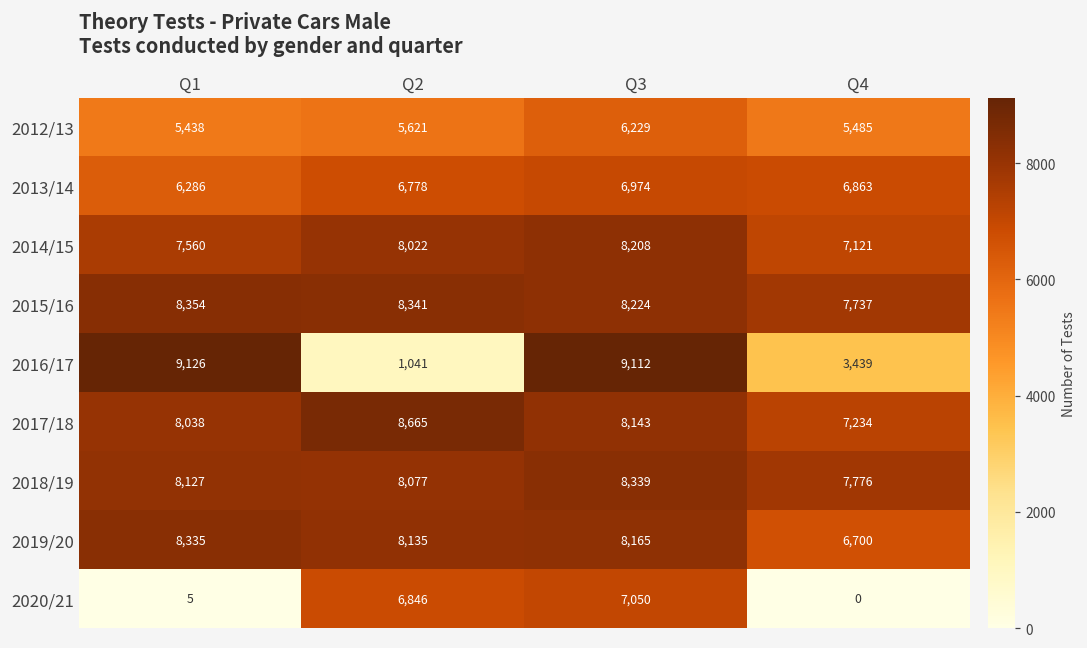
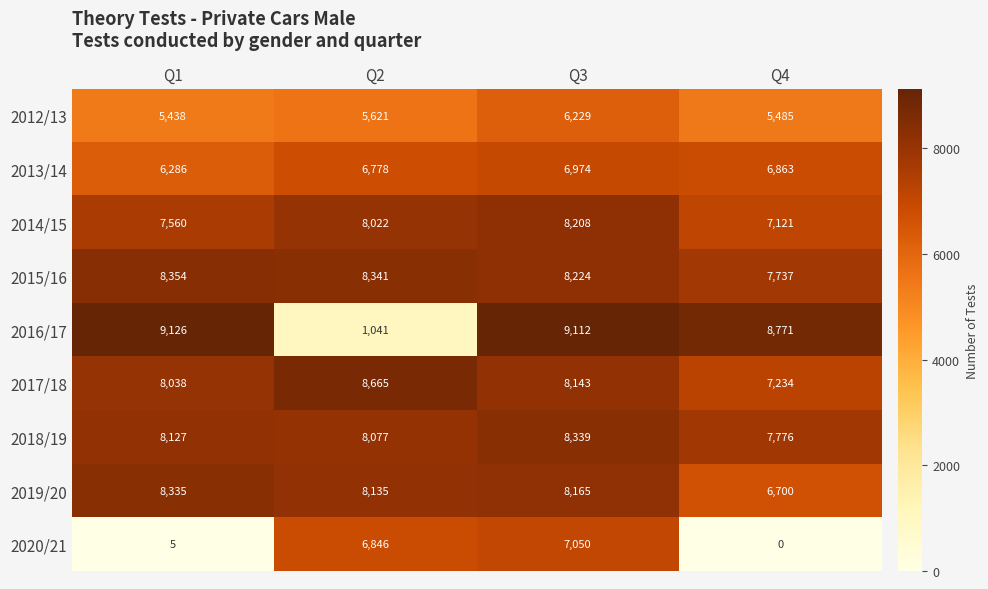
  {
    "2012/13": {
      "Q1": "5,438",
      "Q2": "5,621",
      "Q3": "6,229",
      "Q4": "5,485"
    },
    "2013/14": {
      "Q1": "6,286",
      "Q2": "6,778",
      "Q3": "6,974",
      "Q4": "6,863"
    },
    "2014/15": {
      "Q1": "7,560",
      "Q2": "8,022",
      "Q3": "8,208",
      "Q4": "7,121"
    },
    "2015/16": {
      "Q1": "8,354",
      "Q2": "8,341",
      "Q3": "8,224",
      "Q4": "7,737"
    },
    "2016/17": {
      "Q1": "9,126",
      "Q2": "1,041",
      "Q3": "9,112",
-     "Q4": "3,439"
+     "Q4": "8,771"
    },
    "2017/18": {
      "Q1": "8,038",
      "Q2": "8,665",
      "Q3": "8,143",
      "Q4": "7,234"
    },
    "2018/19": {
      "Q1": "8,127",
      "Q2": "8,077",
      "Q3": "8,339",
      "Q4": "7,776"
    },
    "2019/20": {
      "Q1": "8,335",
      "Q2": "8,135",
      "Q3": "8,165",
      "Q4": "6,700"
    },
    "2020/21": {
      "Q1": "5",
      "Q2": "6,846",
      "Q3": "7,050",
      "Q4": "0"
    }
  }
